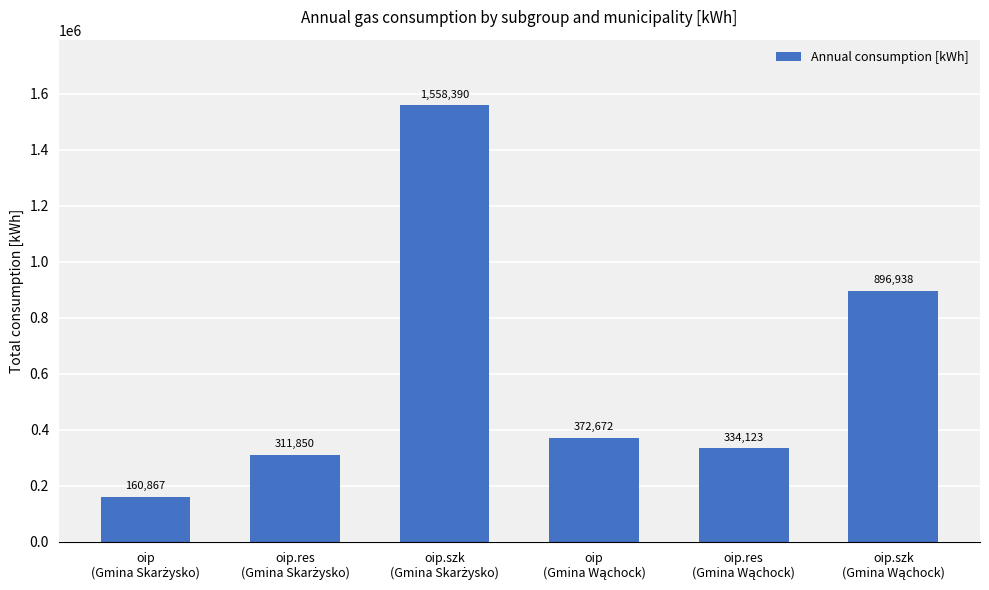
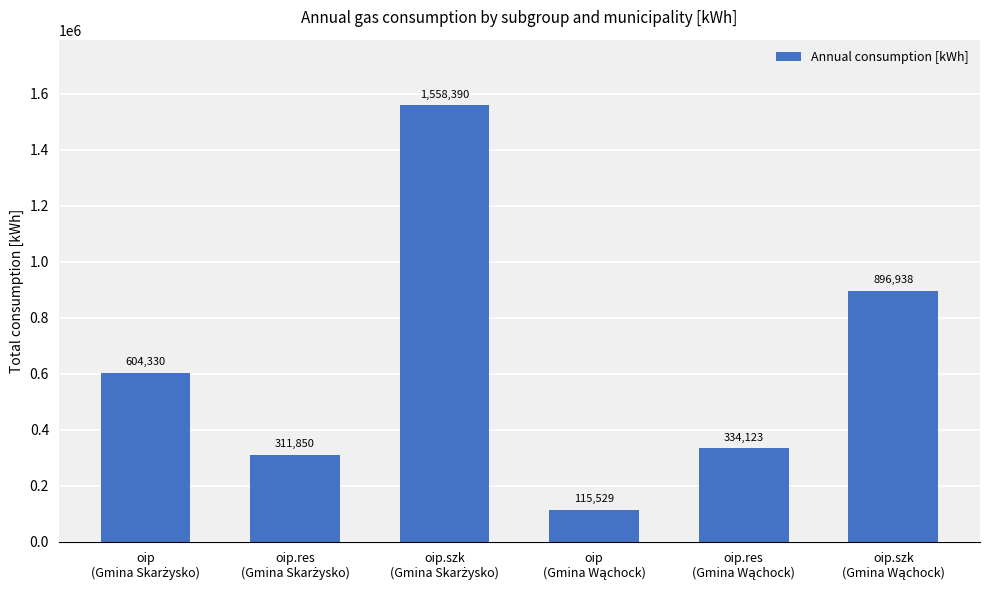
  {
-   "oip (Gmina Skarżysko)": "160,867",
+   "oip (Gmina Skarżysko)": "604,330",
    "oip.res (Gmina Skarżysko)": "311,850",
    "oip.szk (Gmina Skarżysko)": "1,558,390",
-   "oip (Gmina Wąchock)": "372,672",
+   "oip (Gmina Wąchock)": "115,529",
    "oip.res (Gmina Wąchock)": "334,123",
    "oip.szk (Gmina Wąchock)": "896,938"
  }
